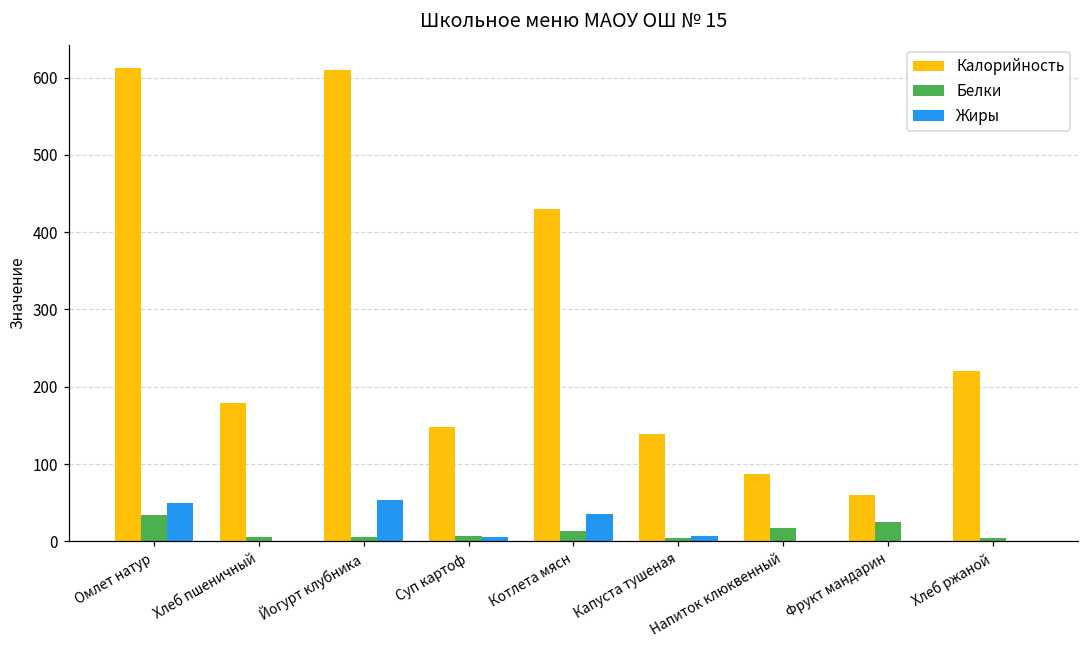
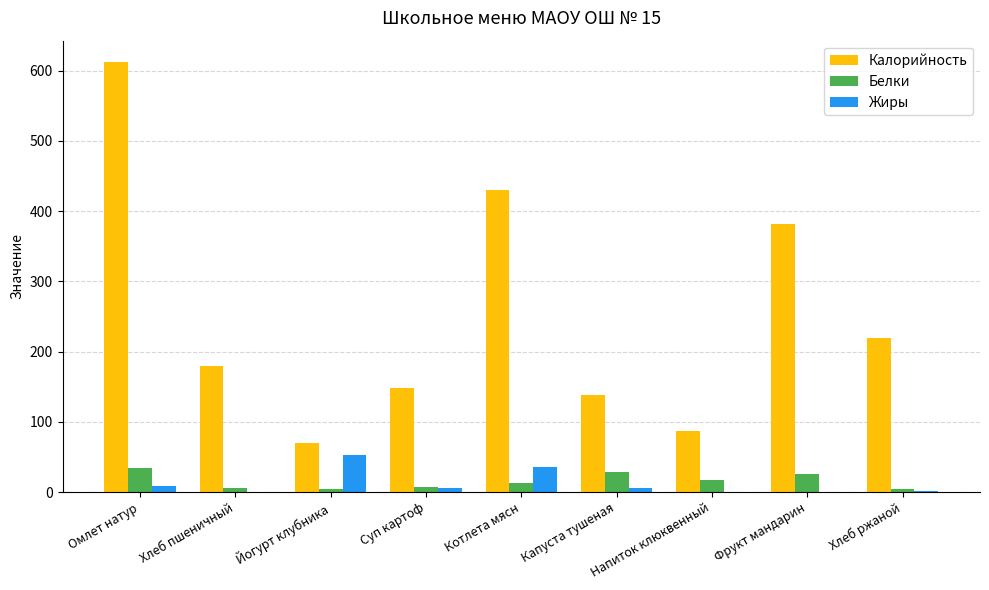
  {
    "Калорийность": {
      "Омлет натур": 610,
      "Хлеб пшеничный": 180,
-     "Йогурт клубника": 610,
+     "Йогурт клубника": 70,
      "Суп картоф": 150,
      "Котлета мясн": 430,
      "Капуста тушеная": 140,
      "Напиток клюквенный": 90,
-     "Фрукт мандарин": 60,
+     "Фрукт мандарин": 380,
      "Хлеб ржаной": 220
    },
    "Белки": {
      "Омлет натур": 30,
      "Хлеб пшеничный": 10,
      "Йогурт клубника": 10,
      "Суп картоф": 10,
      "Котлета мясн": 10,
-     "Капуста тушеная": 0,
+     "Капуста тушеная": 30,
      "Напиток клюквенный": 20,
      "Фрукт мандарин": 30,
      "Хлеб ржаной": 0
    },
    "Жиры": {
-     "Омлет натур": 50,
+     "Омлет натур": 10,
      "Йогурт клубника": 50,
      "Суп картоф": 10,
      "Котлета мясн": 40,
      "Капуста тушеная": 10,
      "Напиток клюквенный": 0
    }
  }
